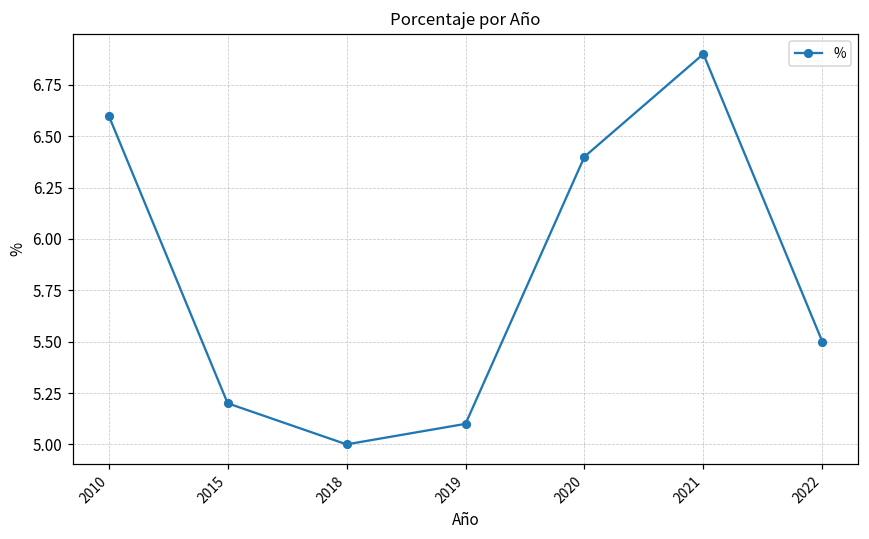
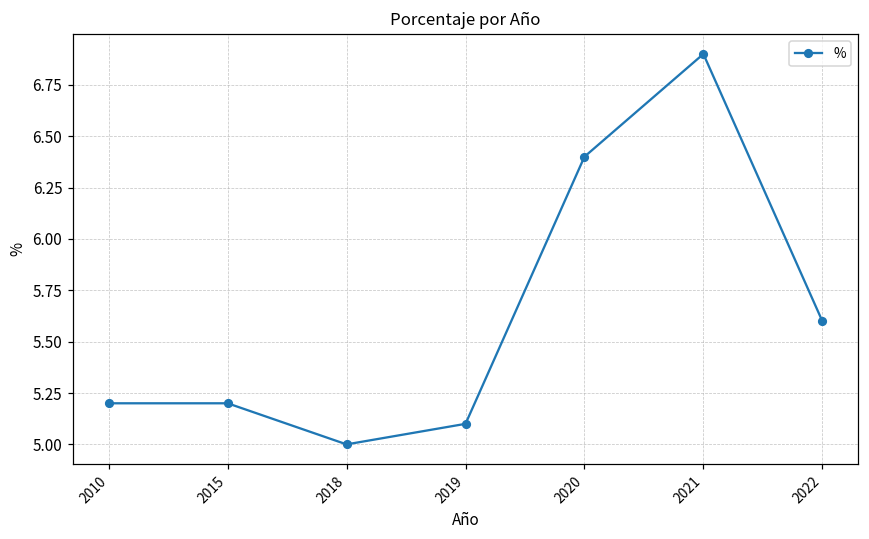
  {
-   "2010": 6.6,
+   "2010": 5.2,
    "2015": 5.2,
    "2018": 5.0,
    "2019": 5.1,
    "2020": 6.4,
    "2021": 6.9,
-   "2022": 5.5
+   "2022": 5.6
  }
